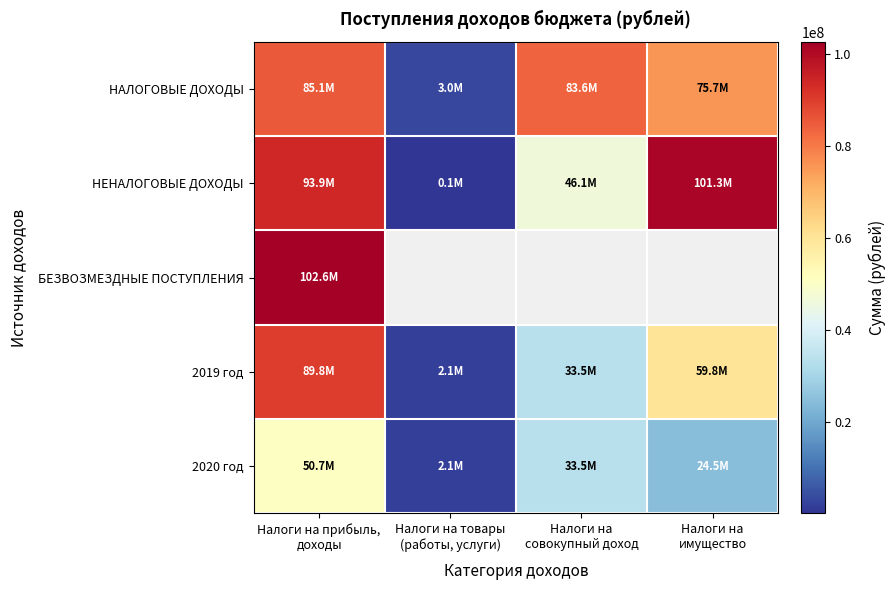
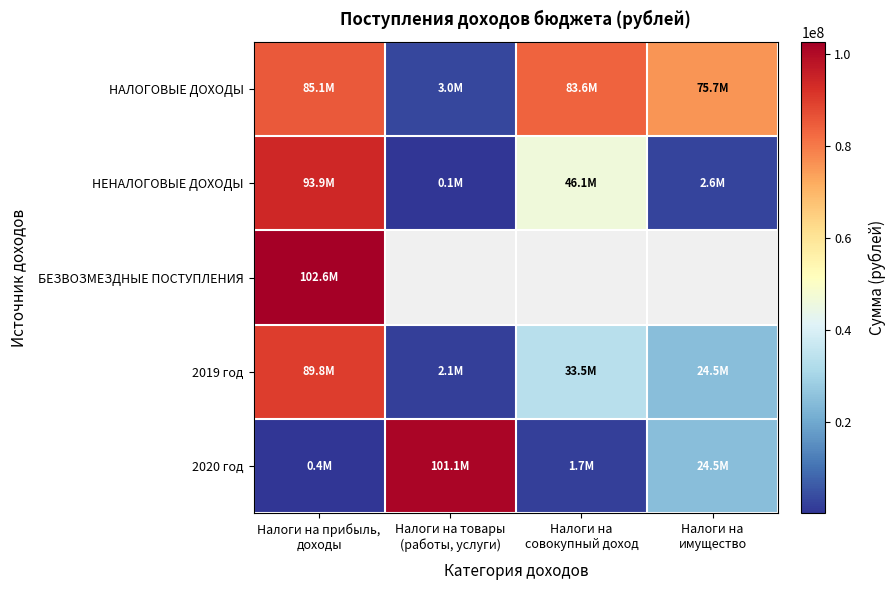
  {
    "НАЛОГОВЫЕ ДОХОДЫ": {
      "Налоги на прибыль, доходы": "85.1M",
      "Налоги на товары (работы, услуги)": "3.0M",
      "Налоги на совокупный доход": "83.6M",
      "Налоги на имущество": "75.7M"
    },
    "НЕНАЛОГОВЫЕ ДОХОДЫ": {
      "Налоги на прибыль, доходы": "93.9M",
      "Налоги на товары (работы, услуги)": "0.1M",
      "Налоги на совокупный доход": "46.1M",
-     "Налоги на имущество": "101.3M"
+     "Налоги на имущество": "2.6M"
    },
    "БЕЗВОЗМЕЗДНЫЕ ПОСТУПЛЕНИЯ": {
      "Налоги на прибыль, доходы": "102.6M"
    },
    "2019 год": {
      "Налоги на прибыль, доходы": "89.8M",
      "Налоги на товары (работы, услуги)": "2.1M",
      "Налоги на совокупный доход": "33.5M",
-     "Налоги на имущество": "59.8M"
+     "Налоги на имущество": "24.5M"
    },
    "2020 год": {
-     "Налоги на прибыль, доходы": "50.7M",
-     "Налоги на товары (работы, услуги)": "2.1M",
-     "Налоги на совокупный доход": "33.5M",
+     "Налоги на прибыль, доходы": "0.4M",
+     "Налоги на товары (работы, услуги)": "101.1M",
+     "Налоги на совокупный доход": "1.7M",
      "Налоги на имущество": "24.5M"
    }
  }
